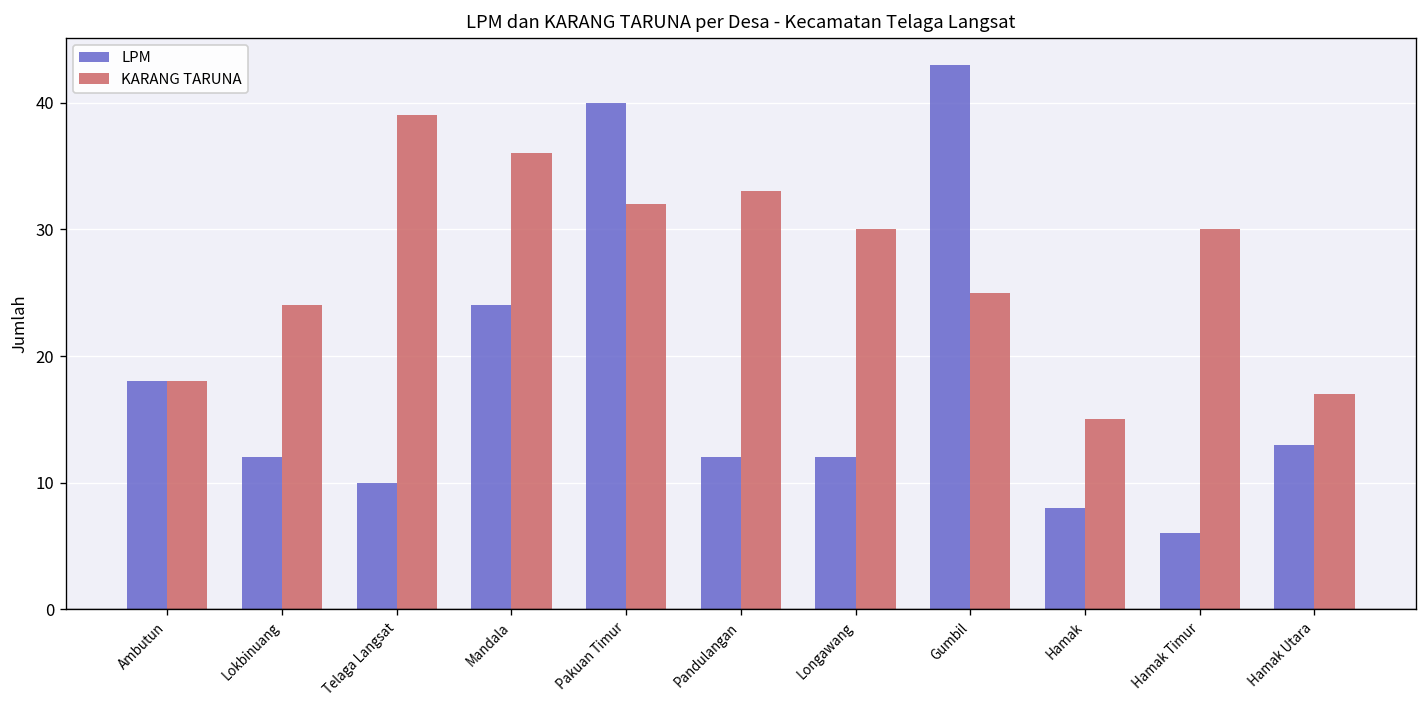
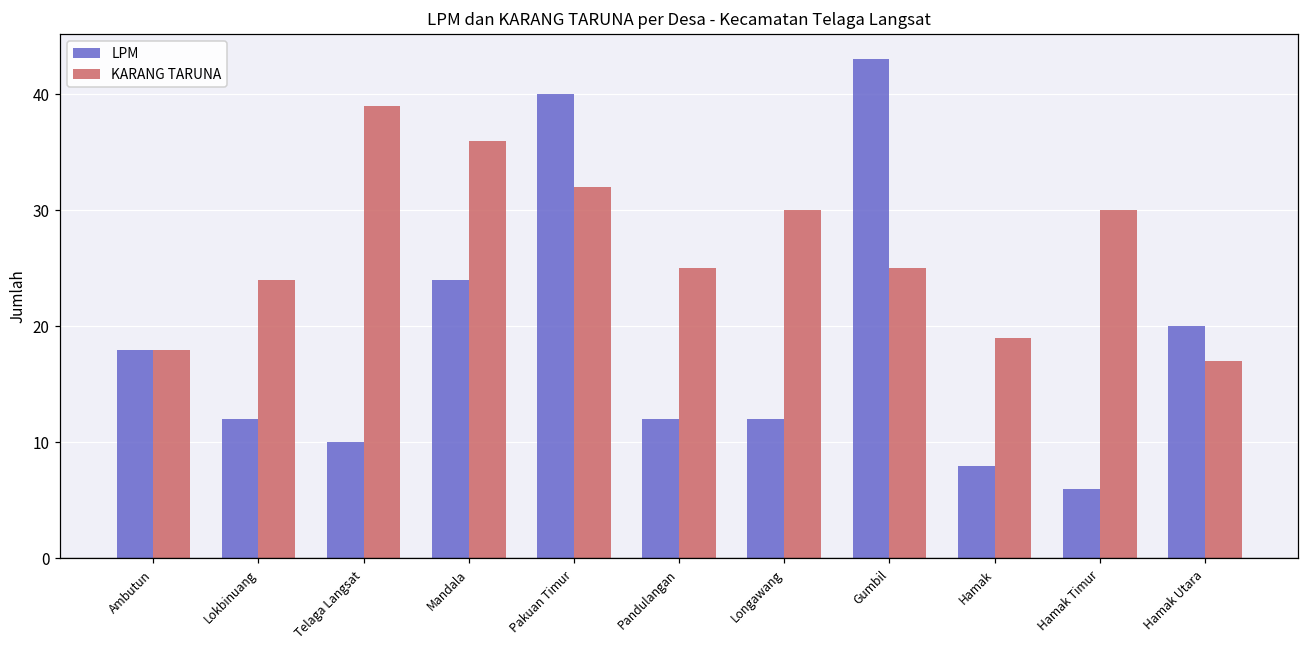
  {
    "LPM": {
      "Ambutun": 18,
      "Lokbinuang": 12,
      "Telaga Langsat": 10,
      "Mandala": 24,
      "Pakuan Timur": 40,
      "Pandulangan": 12,
      "Longawang": 12,
      "Gumbil": 43,
      "Hamak": 8,
      "Hamak Timur": 6,
-     "Hamak Utara": 13
+     "Hamak Utara": 20
    },
    "KARANG TARUNA": {
      "Ambutun": 18,
      "Lokbinuang": 24,
      "Telaga Langsat": 39,
      "Mandala": 36,
      "Pakuan Timur": 32,
-     "Pandulangan": 33,
+     "Pandulangan": 25,
      "Longawang": 30,
      "Gumbil": 25,
-     "Hamak": 15,
+     "Hamak": 19,
      "Hamak Timur": 30,
      "Hamak Utara": 17
    }
  }
